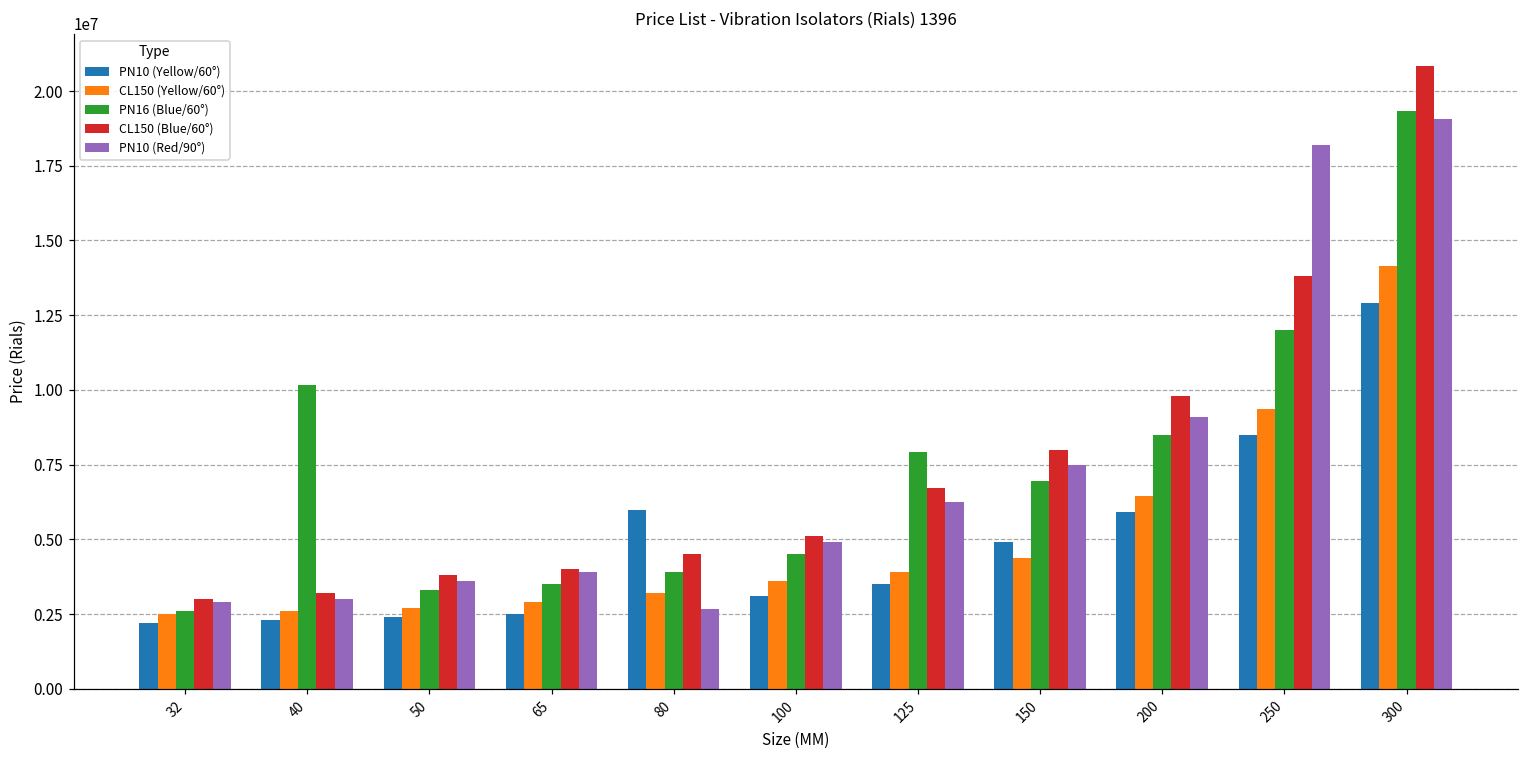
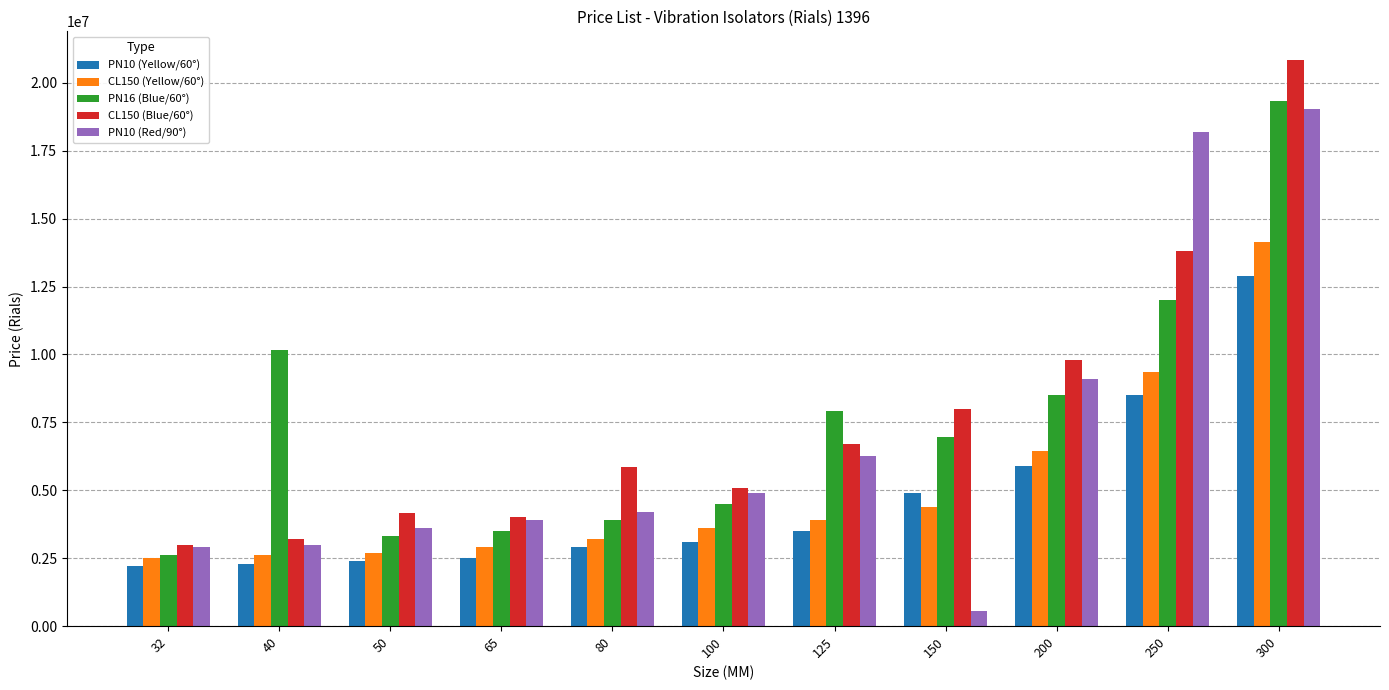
  {
    "PN10 (Yellow/60°)": {
      "32": 2200000,
      "40": 2300000,
      "50": 2400000,
      "65": 2500000,
-     "80": 6000000,
+     "80": 2900000,
      "100": 3100000,
      "125": 3500000,
      "150": 4900000,
      "200": 5900000,
      "250": 8500000,
      "300": 12900000
    },
    "CL150 (Yellow/60°)": {
      "32": 2500000,
      "40": 2600000,
      "50": 2700000,
      "65": 2900000,
      "80": 3200000,
      "100": 3600000,
      "125": 3900000,
      "150": 4400000,
      "200": 6500000,
      "250": 9400000,
      "300": 14200000
    },
    "PN16 (Blue/60°)": {
      "32": 2600000,
      "40": 10200000,
      "50": 3300000,
      "65": 3500000,
      "80": 3900000,
      "100": 4500000,
      "125": 7900000,
      "150": 7000000,
      "200": 8500000,
      "250": 12000000,
      "300": 19300000
    },
    "CL150 (Blue/60°)": {
      "32": 3000000,
      "40": 3200000,
-     "50": 3800000,
+     "50": 4200000,
      "65": 4000000,
-     "80": 4500000,
+     "80": 5900000,
      "100": 5100000,
      "125": 6700000,
      "150": 8000000,
      "200": 9800000,
      "250": 13800000,
      "300": 20900000
    },
    "PN10 (Red/90°)": {
      "32": 2900000,
      "40": 3000000,
      "50": 3600000,
      "65": 3900000,
-     "80": 2700000,
+     "80": 4200000,
      "100": 4900000,
      "125": 6300000,
-     "150": 7500000,
+     "150": 600000,
      "200": 9100000,
      "250": 18200000,
      "300": 19100000
    }
  }
